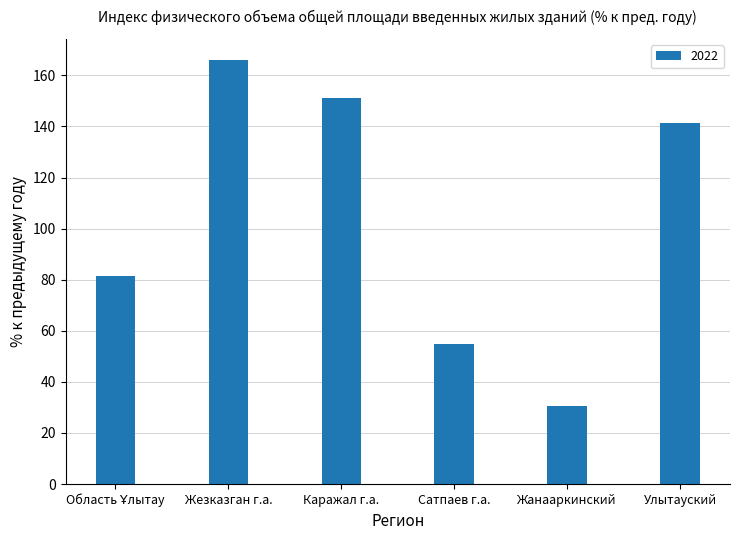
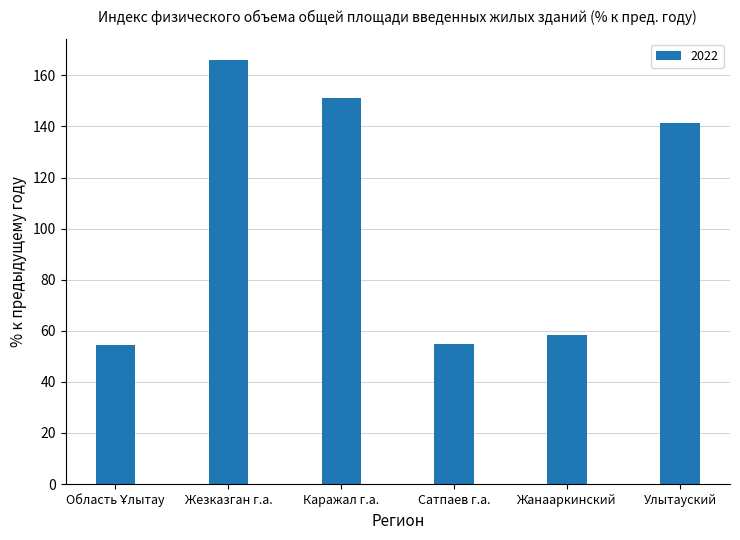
  {
-   "Область Ұлытау": 81,
+   "Область Ұлытау": 54,
    "Жезказган г.а.": 166,
    "Каражал г.а.": 151,
    "Сатпаев г.а.": 55,
-   "Жанааркинский": 30,
+   "Жанааркинский": 59,
    "Улытауский": 142
  }
